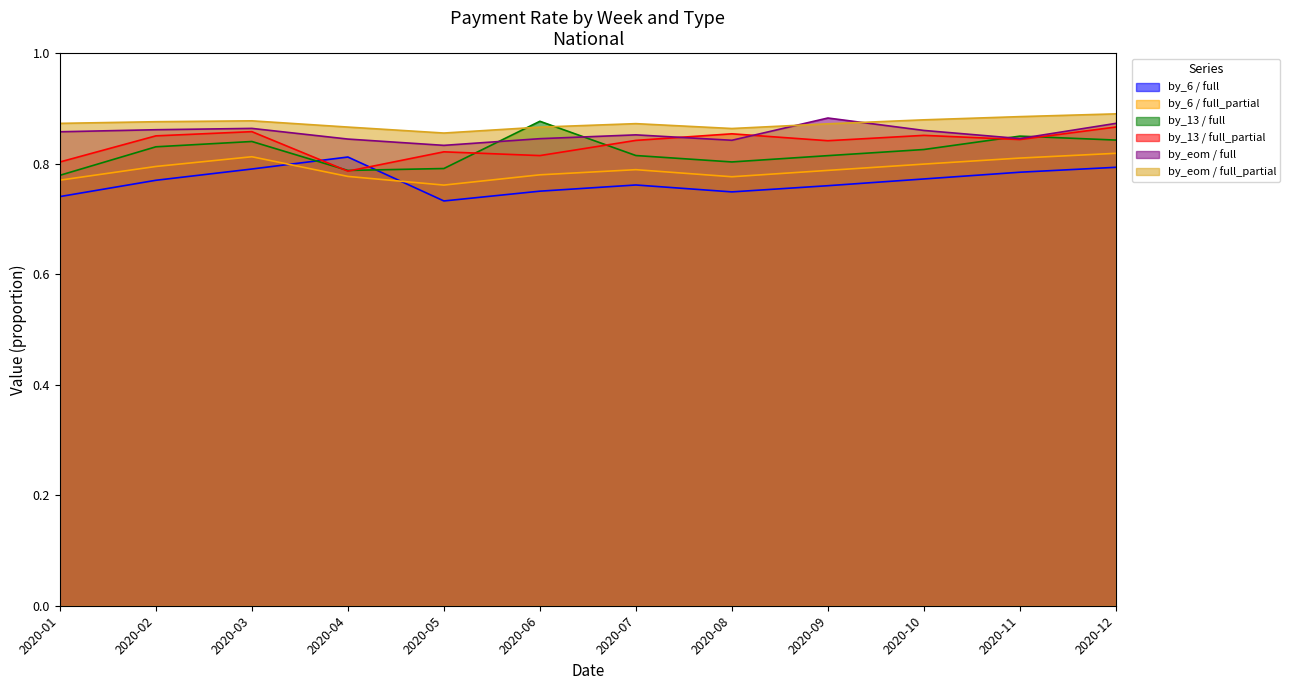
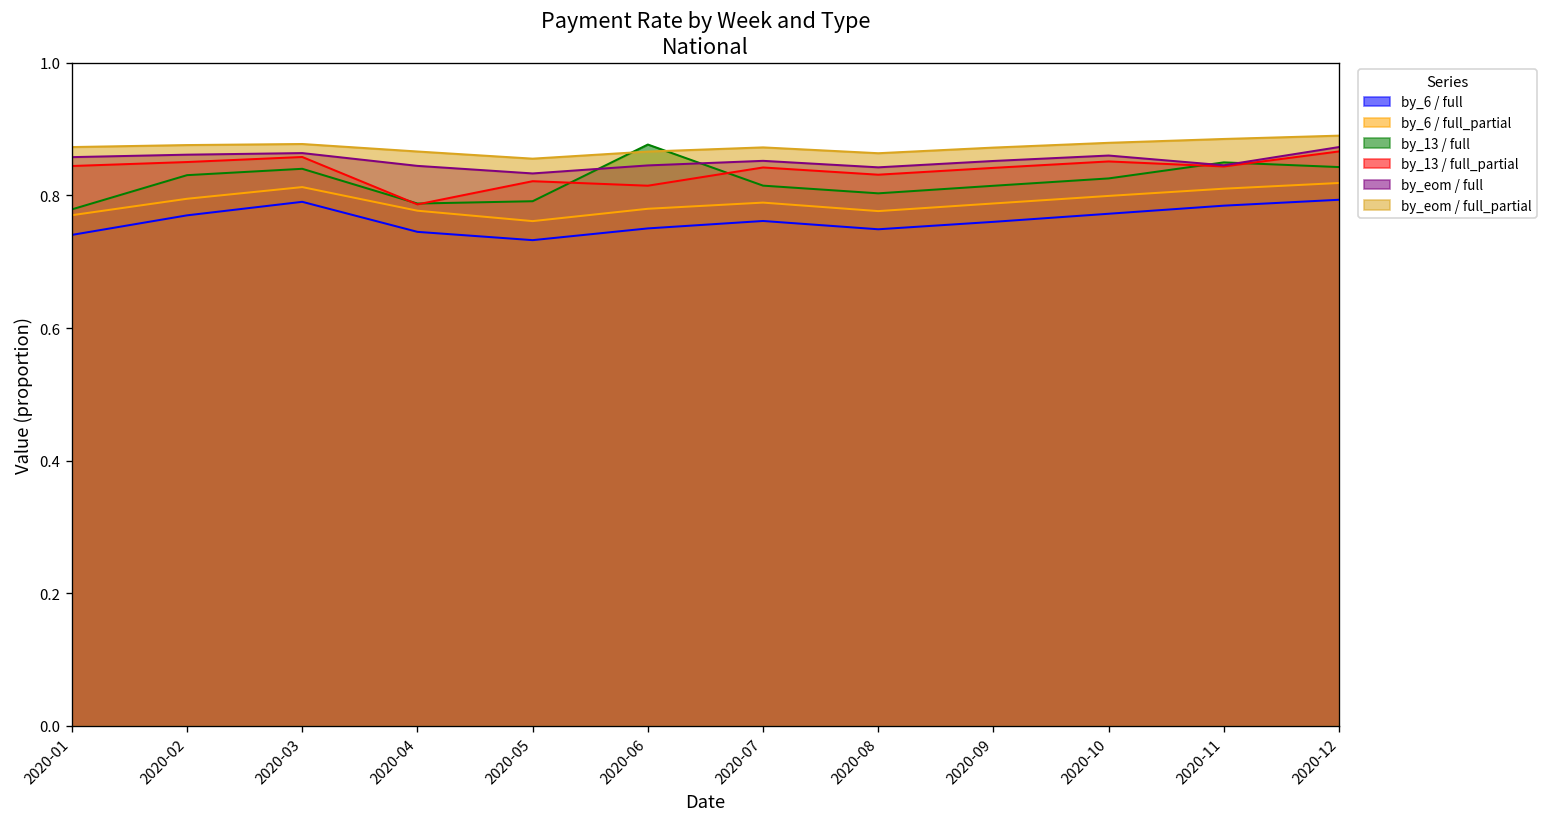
  {
    "by_6 / full": {
      "2020-01": 0.74,
      "2020-02": 0.77,
      "2020-03": 0.79,
-     "2020-04": 0.81,
+     "2020-04": 0.75,
      "2020-05": 0.73,
      "2020-06": 0.75,
      "2020-07": 0.76,
      "2020-08": 0.75,
      "2020-09": 0.76,
      "2020-10": 0.77,
      "2020-11": 0.78,
      "2020-12": 0.79
    },
    "by_13 / full": {
      "2020-01": 0.78,
      "2020-02": 0.83,
      "2020-03": 0.84,
      "2020-05": 0.79,
      "2020-06": 0.88,
      "2020-07": 0.81,
      "2020-08": 0.80,
      "2020-09": 0.81,
      "2020-10": 0.83,
      "2020-12": 0.84
    },
    "by_13 / full_partial": {
-     "2020-01": 0.80,
+     "2020-01": 0.84,
      "2020-02": 0.85,
      "2020-03": 0.86,
      "2020-05": 0.82,
      "2020-06": 0.81,
      "2020-07": 0.84,
-     "2020-08": 0.85,
+     "2020-08": 0.83,
      "2020-09": 0.84,
      "2020-10": 0.85,
      "2020-12": 0.87
    },
    "by_eom / full": {
      "2020-01": 0.86,
      "2020-02": 0.86,
      "2020-03": 0.86,
      "2020-04": 0.84,
      "2020-05": 0.83,
      "2020-06": 0.85,
      "2020-07": 0.85,
      "2020-08": 0.84,
-     "2020-09": 0.88,
+     "2020-09": 0.85,
      "2020-10": 0.86,
      "2020-12": 0.87
    }
  }
